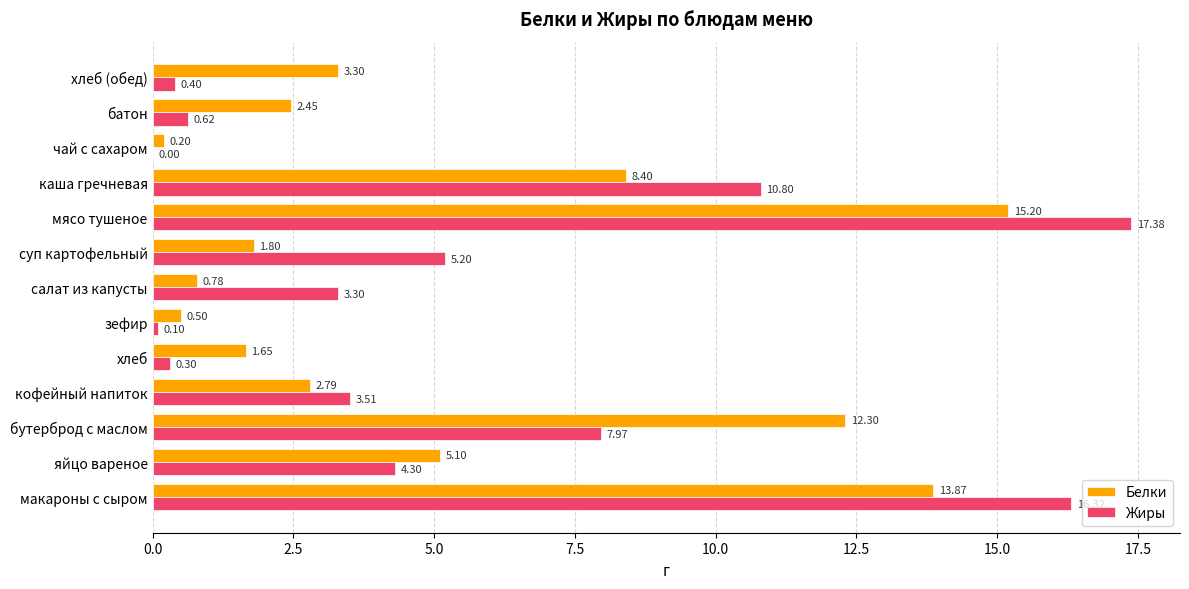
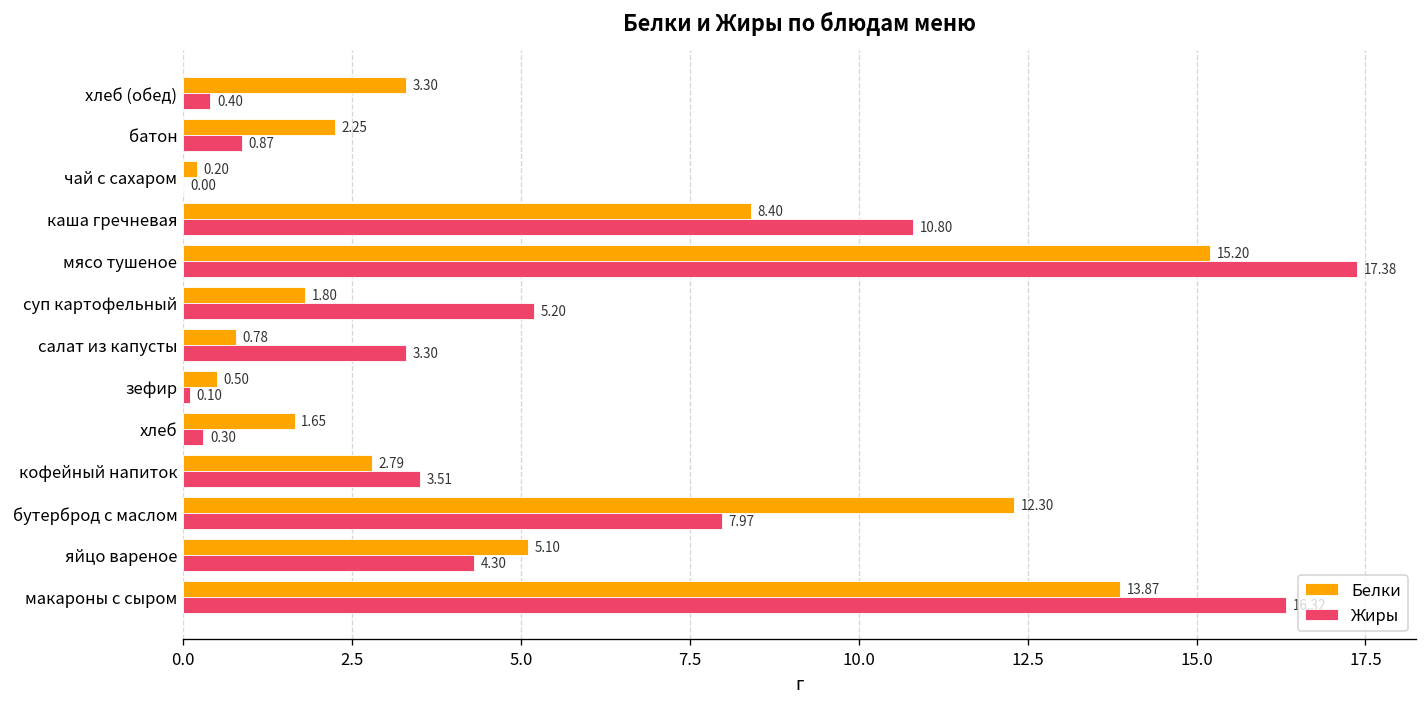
  {
    "Белки": {
      "хлеб (обед)": 3.30,
-     "батон": 2.45,
+     "батон": 2.25,
      "чай с сахаром": 0.20,
      "каша гречневая": 8.40,
      "мясо тушеное": 15.20,
      "суп картофельный": 1.80,
      "салат из капусты": 0.78,
      "зефир": 0.50,
      "хлеб": 1.65,
      "кофейный напиток": 2.79,
      "бутерброд с маслом": 12.30,
      "яйцо вареное": 5.10,
      "макароны с сыром": 13.87
    },
    "Жиры": {
      "хлеб (обед)": 0.40,
-     "батон": 0.62,
+     "батон": 0.87,
      "чай с сахаром": 0.00,
      "каша гречневая": 10.80,
      "мясо тушеное": 17.38,
      "суп картофельный": 5.20,
      "салат из капусты": 3.30,
      "зефир": 0.10,
      "хлеб": 0.30,
      "кофейный напиток": 3.51,
      "бутерброд с маслом": 7.97,
      "яйцо вареное": 4.30
    }
  }
